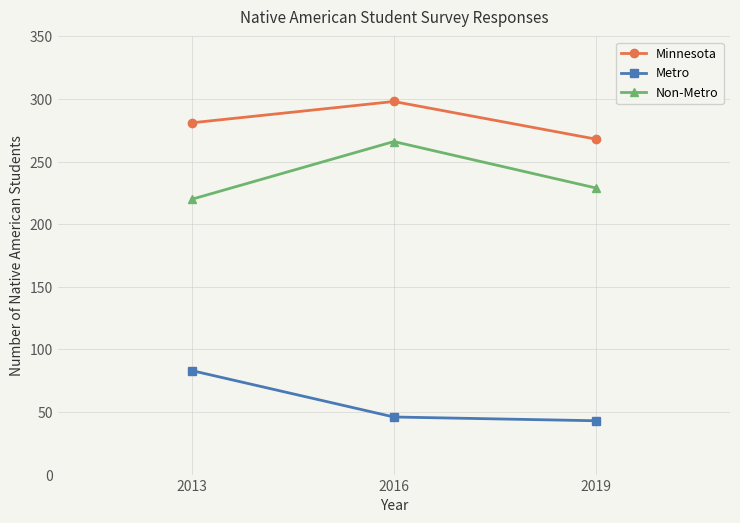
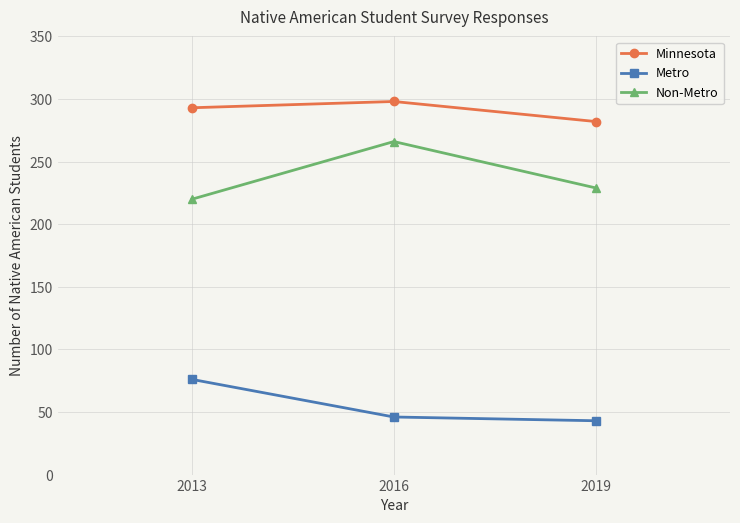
  {
    "Minnesota": {
-     "2013": 281,
+     "2013": 293,
      "2016": 298,
-     "2019": 268
+     "2019": 282
    },
    "Metro": {
-     "2013": 83,
+     "2013": 76,
      "2016": 46,
      "2019": 43
    },
    "Non-Metro": {
      "2013": 220,
      "2016": 266,
      "2019": 229
    }
  }
